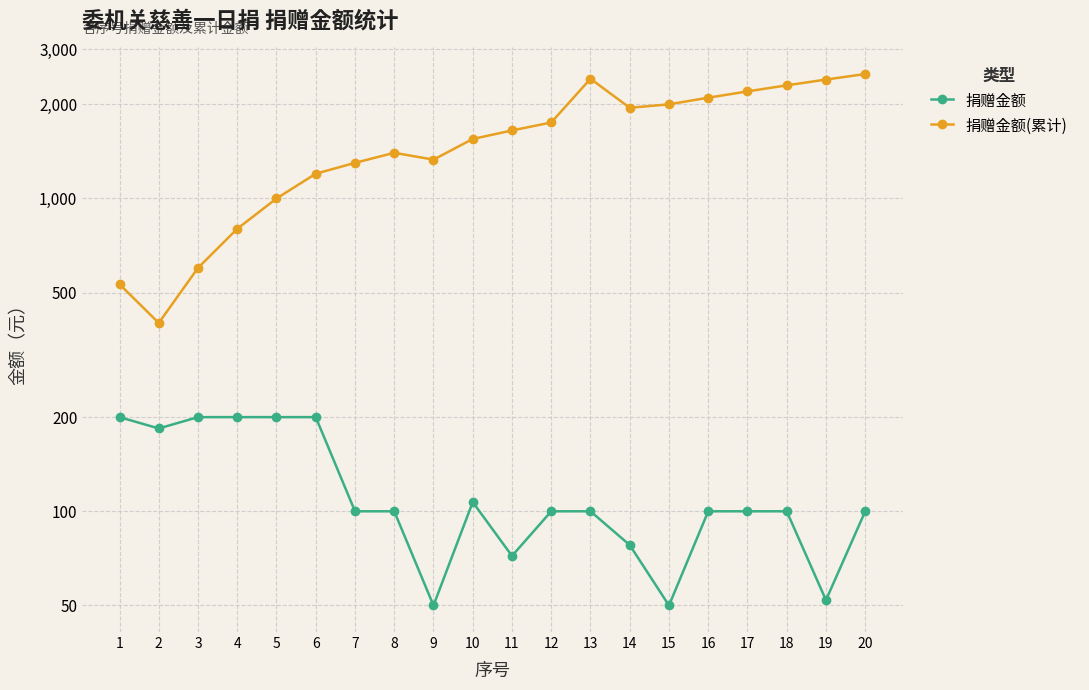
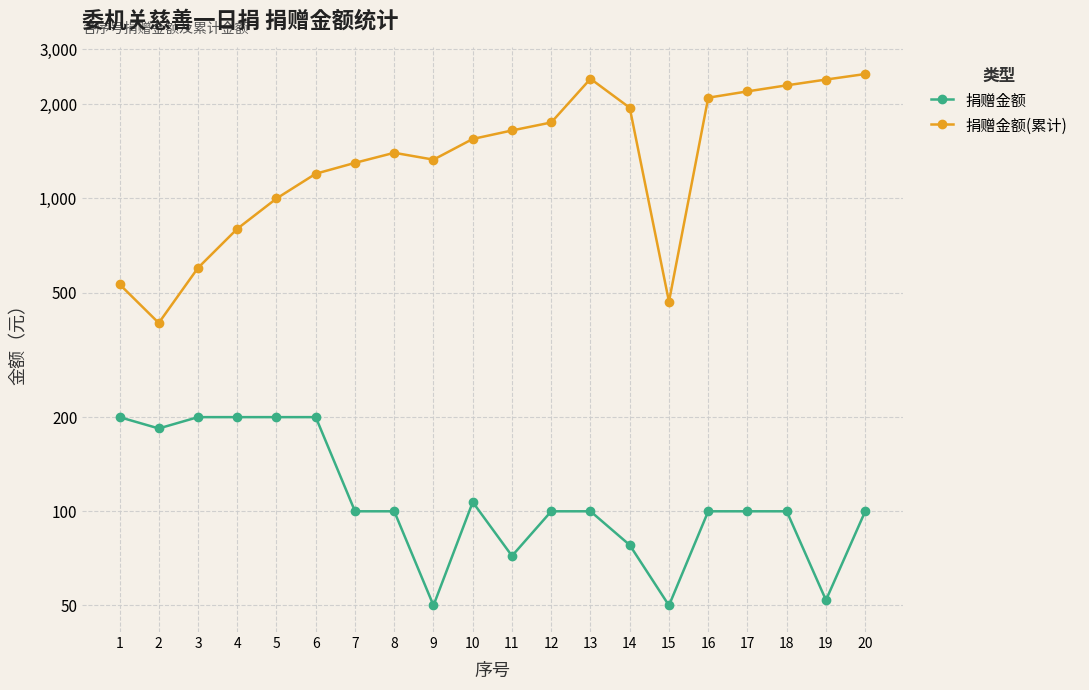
  {
    "捐赠金额": {
      "1": "200",
      "2": "180",
      "3": "200",
      "4": "200",
      "5": "200",
      "6": "200",
      "7": "100",
      "8": "100",
      "9": "50",
      "10": "107",
      "11": "72",
      "12": "100",
      "13": "100",
      "14": "78",
      "15": "50",
      "16": "100",
      "17": "100",
      "18": "100",
      "19": "52",
      "20": "100"
    },
    "捐赠金额(累计)": {
      "1": "530",
      "2": "400",
      "3": "600",
      "4": "800",
      "5": "1,000",
      "6": "1,200",
      "7": "1,300",
      "8": "1,400",
      "9": "1,330",
      "10": "1,600",
      "11": "1,700",
      "12": "1,800",
      "13": "2,400",
      "14": "2,000",
-     "15": "2,000",
+     "15": "470",
      "16": "2,100",
      "17": "2,200",
      "18": "2,300",
      "19": "2,400",
      "20": "2,500"
    }
  }
